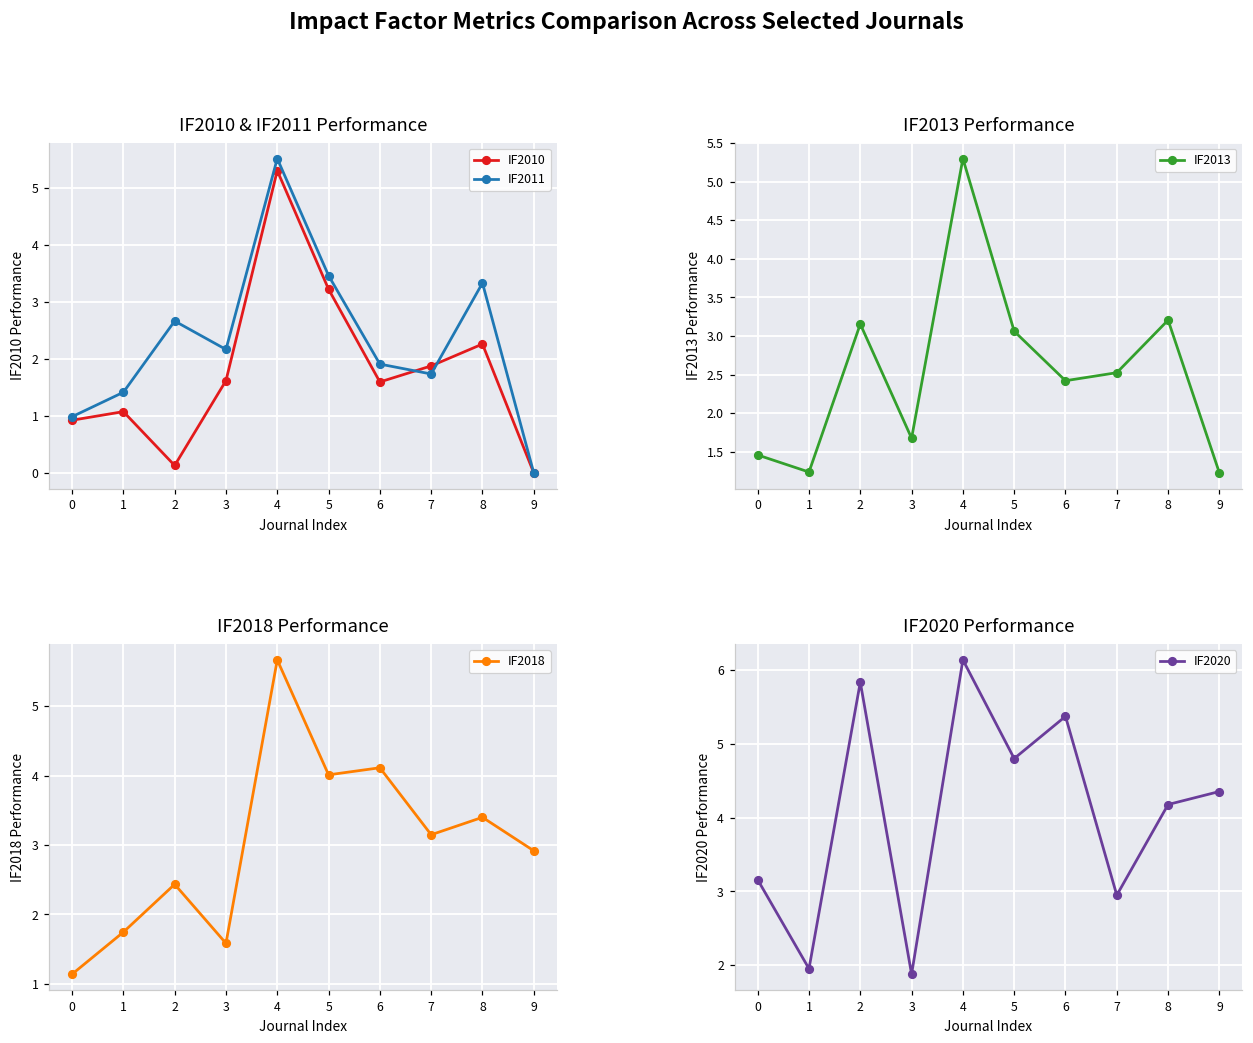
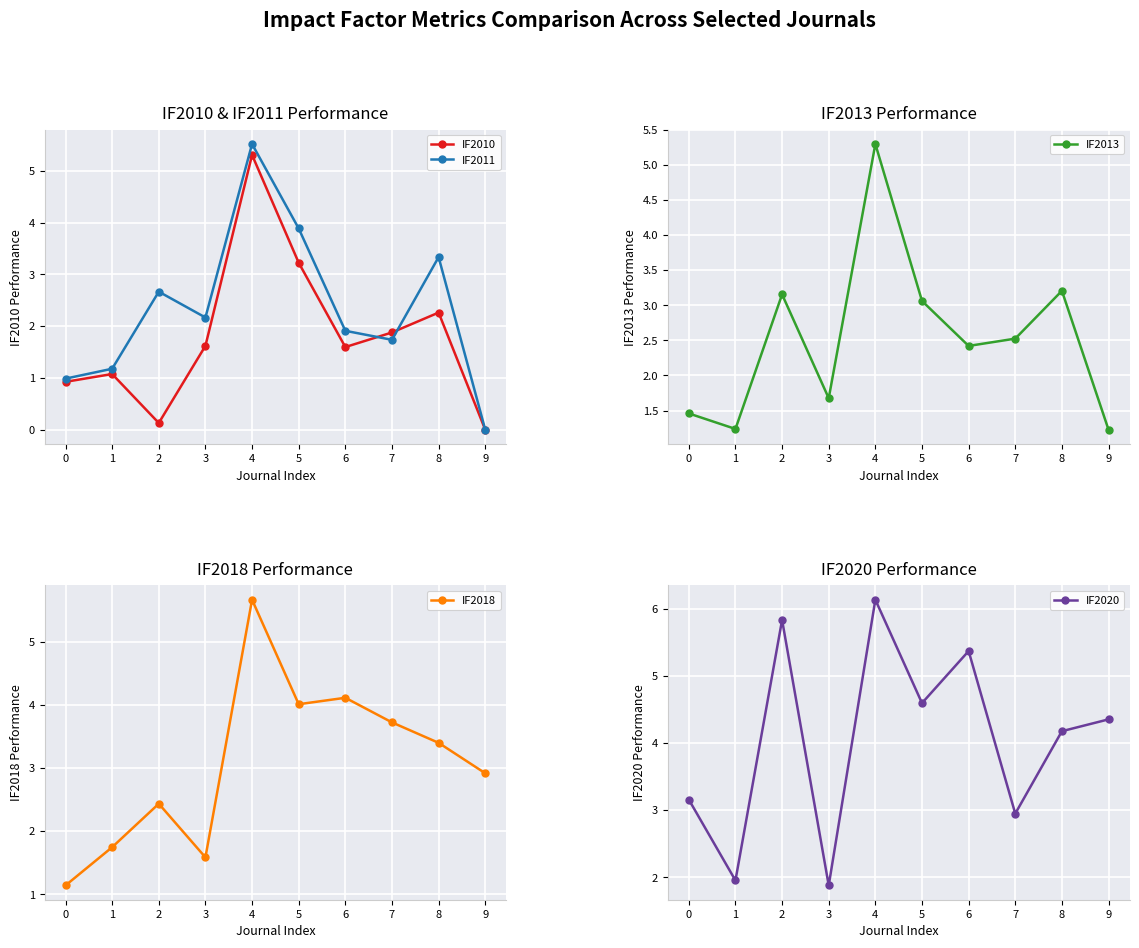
  {
    "IF2010 & IF2011 Performance": {
      "IF2010": {
        "0": 0.9,
        "1": 1.1,
        "2": 0.1,
        "3": 1.6,
        "4": 5.3,
        "5": 3.2,
        "6": 1.6,
        "7": 1.9,
        "8": 2.3
      },
      "IF2011": {
        "0": 1.0,
-       "1": 1.4,
+       "1": 1.2,
        "2": 2.7,
        "3": 2.2,
        "4": 5.5,
-       "5": 3.5,
+       "5": 3.9,
        "6": 1.9,
        "7": 1.7,
        "8": 3.3
      }
    },
    "IF2013 Performance": {
      "0": 1.5,
      "1": 1.2,
      "2": 3.2,
      "3": 1.7,
      "4": 5.3,
      "5": 3.1,
      "6": 2.4,
      "7": 2.5,
      "8": 3.2,
      "9": 1.2
    },
    "IF2018 Performance": {
      "0": 1.1,
      "1": 1.7,
      "2": 2.4,
      "3": 1.6,
      "4": 5.7,
      "5": 4.0,
      "6": 4.1,
-     "7": 3.1,
+     "7": 3.7,
      "8": 3.4,
      "9": 2.9
    },
    "IF2020 Performance": {
      "0": 3.2,
      "1": 2.0,
      "2": 5.8,
      "3": 1.9,
      "4": 6.1,
-     "5": 4.8,
+     "5": 4.6,
      "6": 5.4,
      "7": 2.9,
      "8": 4.2,
      "9": 4.4
    }
  }
